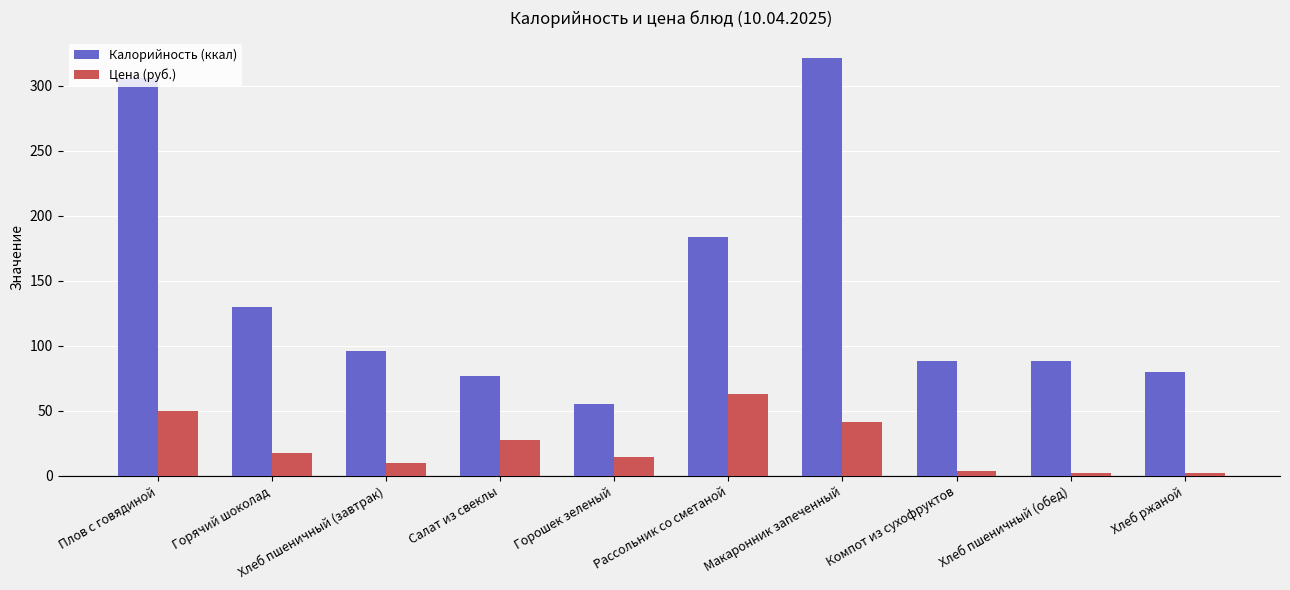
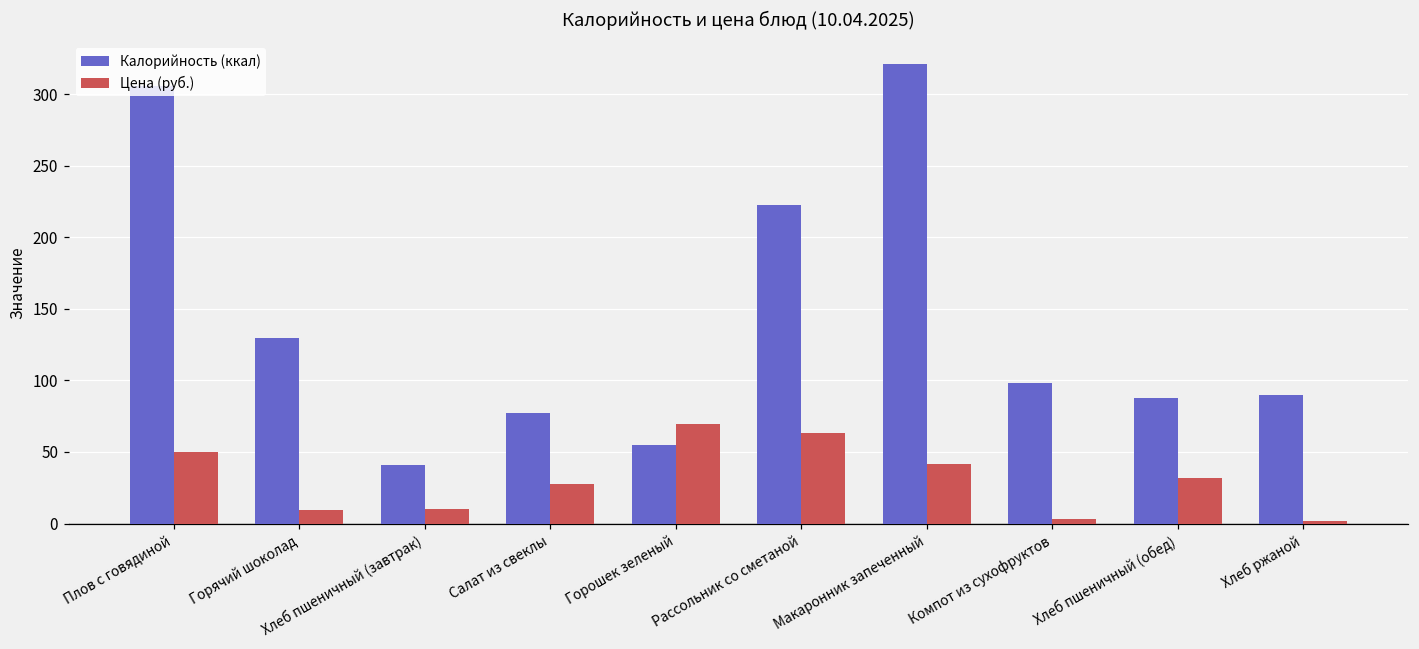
  {
    "Калорийность (ккал)": {
      "Горячий шоколад": 130,
-     "Хлеб пшеничный (завтрак)": 96,
+     "Хлеб пшеничный (завтрак)": 41,
      "Салат из свеклы": 77,
      "Горошек зеленый": 55,
-     "Рассольник со сметаной": 184,
+     "Рассольник со сметаной": 223,
      "Макаронник запеченный": 321,
-     "Компот из сухофруктов": 88,
+     "Компот из сухофруктов": 98,
      "Хлеб пшеничный (обед)": 88,
-     "Хлеб ржаной": 80
+     "Хлеб ржаной": 90
    },
    "Цена (руб.)": {
      "Плов с говядиной": 50,
-     "Горячий шоколад": 18,
+     "Горячий шоколад": 10,
      "Хлеб пшеничный (завтрак)": 10,
      "Салат из свеклы": 27,
-     "Горошек зеленый": 14,
+     "Горошек зеленый": 70,
      "Рассольник со сметаной": 63,
      "Макаронник запеченный": 42,
      "Компот из сухофруктов": 3,
-     "Хлеб пшеничный (обед)": 2,
+     "Хлеб пшеничный (обед)": 32,
      "Хлеб ржаной": 2
    }
  }
